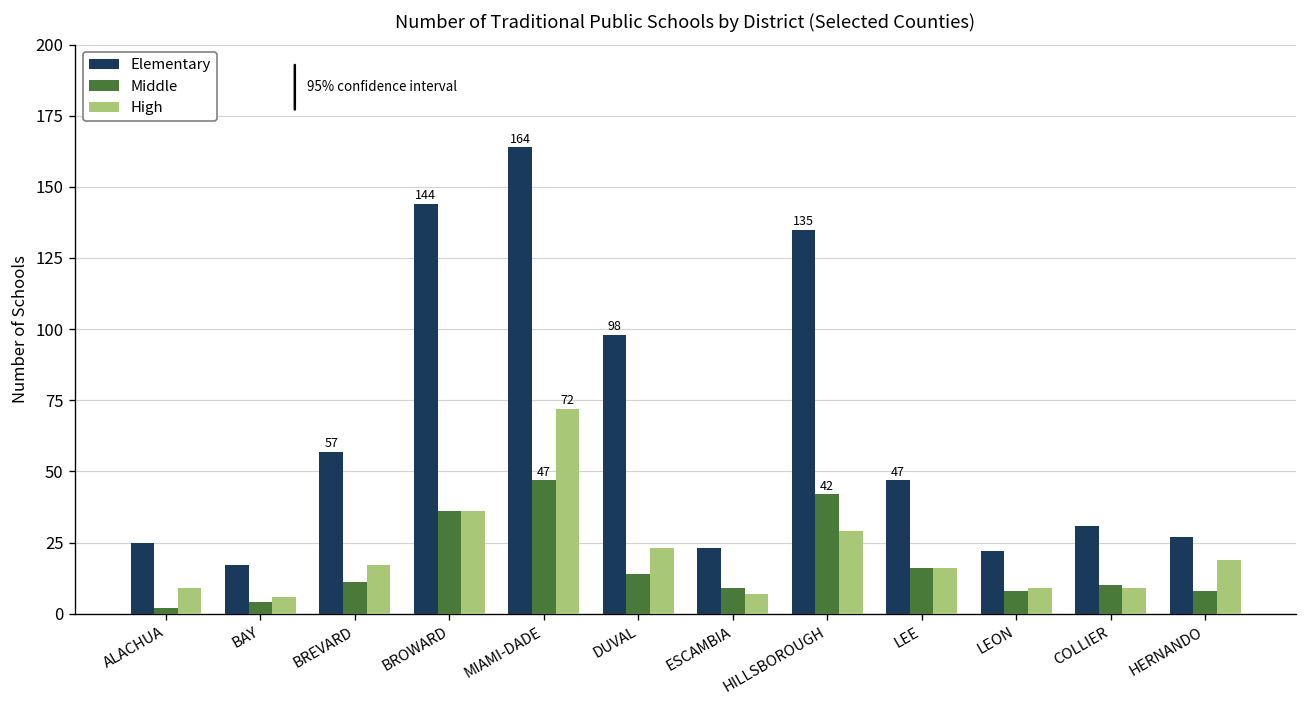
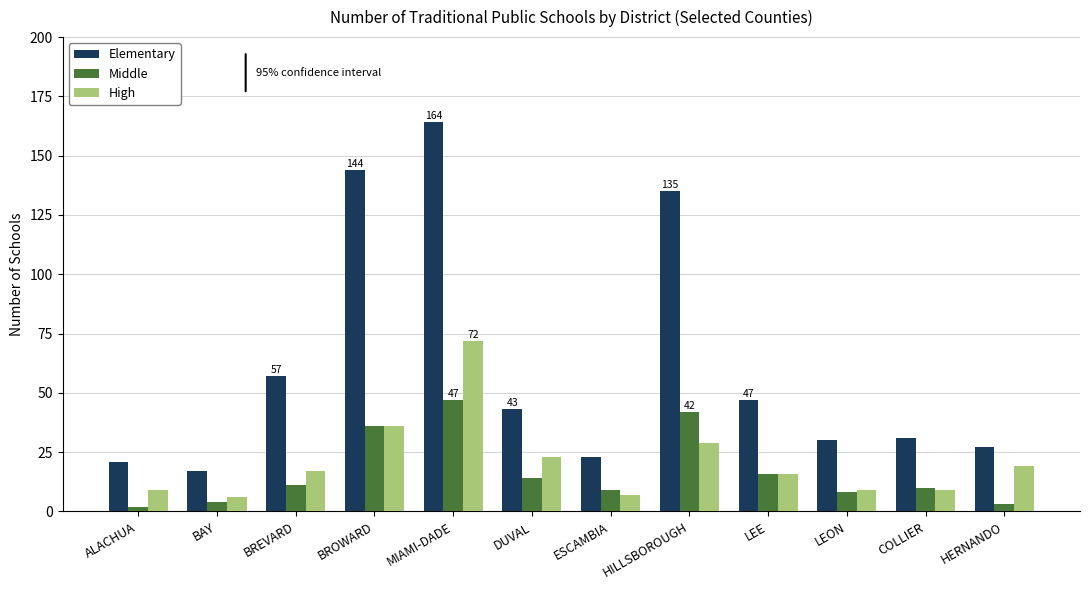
  {
    "Elementary": {
-     "ALACHUA": 25,
+     "ALACHUA": 21,
      "BREVARD": 57,
      "BROWARD": 144,
      "MIAMI-DADE": 164,
-     "DUVAL": 98,
+     "DUVAL": 43,
      "HILLSBOROUGH": 135,
      "LEE": 47,
-     "LEON": 22
+     "LEON": 30
    },
    "Middle": {
      "ALACHUA": 2,
      "BAY": 4,
      "BREVARD": 11,
      "BROWARD": 36,
      "DUVAL": 14,
      "ESCAMBIA": 9,
      "LEE": 16,
      "LEON": 8,
      "COLLIER": 10,
-     "HERNANDO": 8
+     "HERNANDO": 3
    },
    "High": {
      "MIAMI-DADE": 72
    }
  }
